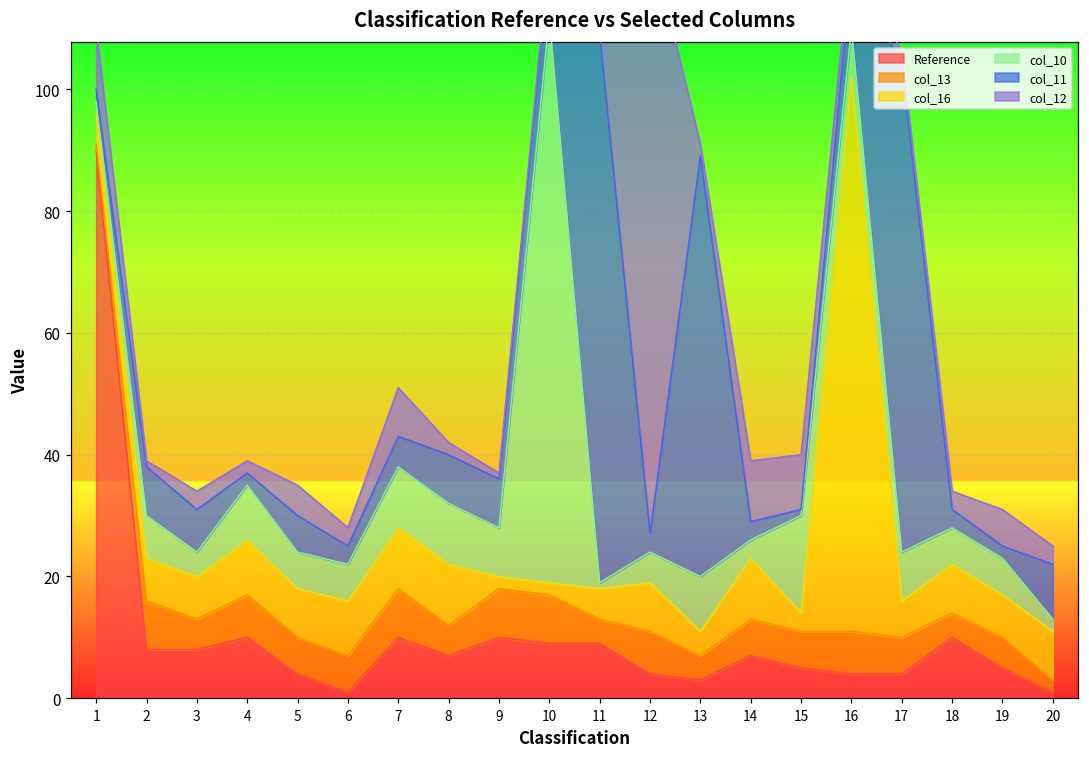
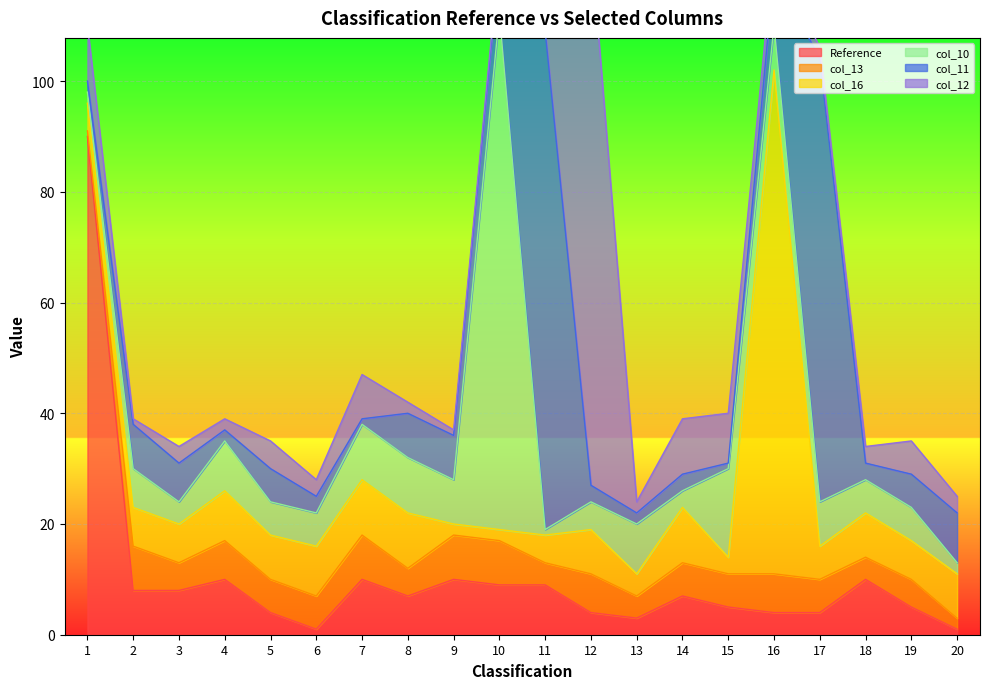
  {
    "Reference": {
      "1": 90,
      "2": 8,
      "3": 8,
      "4": 10,
      "5": 4,
      "6": 1,
      "7": 10,
      "8": 7,
      "9": 10,
      "10": 9,
      "11": 9,
      "12": 4,
      "13": 3,
      "14": 7,
      "15": 5,
      "16": 4,
      "17": 4,
      "18": 10,
      "19": 5,
      "20": 1
    },
    "col_13": {
      "1": 1,
      "2": 8,
      "3": 5,
      "4": 7,
      "5": 6,
      "6": 6,
      "7": 8,
      "8": 5,
      "9": 8,
      "10": 8,
      "11": 4,
      "12": 7,
      "13": 4,
      "14": 6,
      "15": 6,
      "16": 7,
      "17": 6,
      "18": 4,
      "19": 5,
      "20": 2
    },
    "col_16": {
      "1": 5,
      "2": 7,
      "3": 7,
      "4": 9,
      "5": 8,
      "6": 9,
      "7": 10,
      "8": 10,
      "9": 2,
      "10": 2,
      "11": 5,
      "12": 8,
      "13": 4,
      "14": 10,
      "15": 3,
      "16": 91,
      "17": 6,
      "18": 8,
      "19": 7,
      "20": 8
    },
    "col_10": {
      "1": 2,
      "2": 7,
      "3": 4,
      "4": 9,
      "5": 6,
      "6": 6,
      "7": 10,
      "8": 10,
      "9": 8,
      "11": 1,
      "12": 5,
      "13": 9,
      "14": 3,
      "15": 16,
      "17": 8,
      "18": 6,
      "19": 6,
      "20": 2
    },
    "col_11": {
      "1": 2,
      "2": 8,
      "3": 7,
      "4": 2,
      "5": 6,
      "6": 3,
-     "7": 5,
+     "7": 1,
      "8": 8,
      "9": 8,
      "12": 3,
-     "13": 69,
+     "13": 2,
      "14": 3,
      "15": 1,
      "18": 3,
-     "19": 2,
+     "19": 6,
      "20": 9
    },
    "col_12": {
      "2": 1,
      "3": 3,
      "4": 2,
      "5": 5,
      "6": 3,
      "7": 8,
      "8": 2,
      "9": 1,
      "13": 2,
      "14": 10,
      "15": 9,
      "18": 3,
      "19": 6,
      "20": 3
    }
  }
